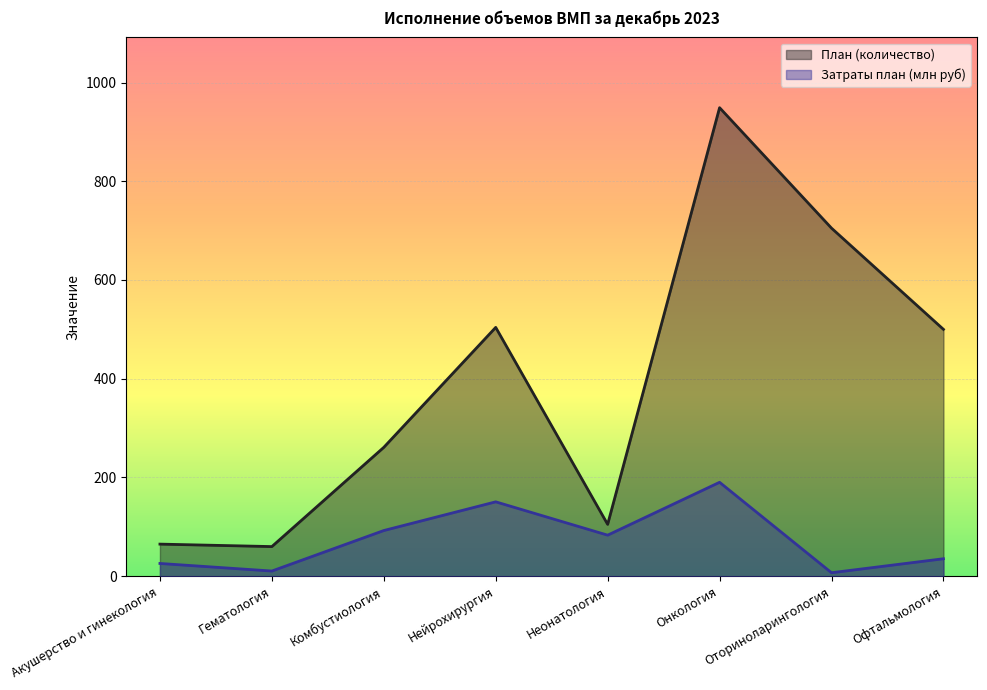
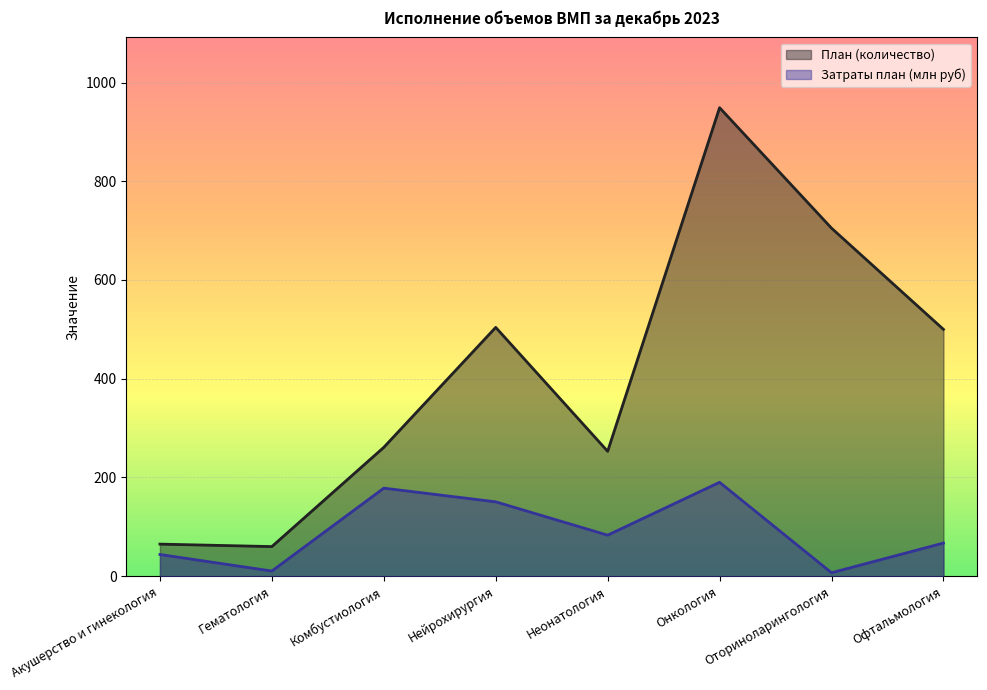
  {
    "План (количество)": {
      "Акушерство и гинекология": 70,
      "Гематология": 60,
      "Комбустиология": 260,
      "Нейрохирургия": 500,
-     "Неонатология": 110,
+     "Неонатология": 250,
      "Онкология": 950,
      "Оториноларингология": 710,
      "Офтальмология": 500
    },
    "Затраты план (млн руб)": {
-     "Акушерство и гинекология": 30,
+     "Акушерство и гинекология": 40,
      "Гематология": 10,
-     "Комбустиология": 90,
+     "Комбустиология": 180,
      "Нейрохирургия": 150,
      "Неонатология": 80,
      "Онкология": 190,
      "Оториноларингология": 10,
-     "Офтальмология": 40
+     "Офтальмология": 70
    }
  }
